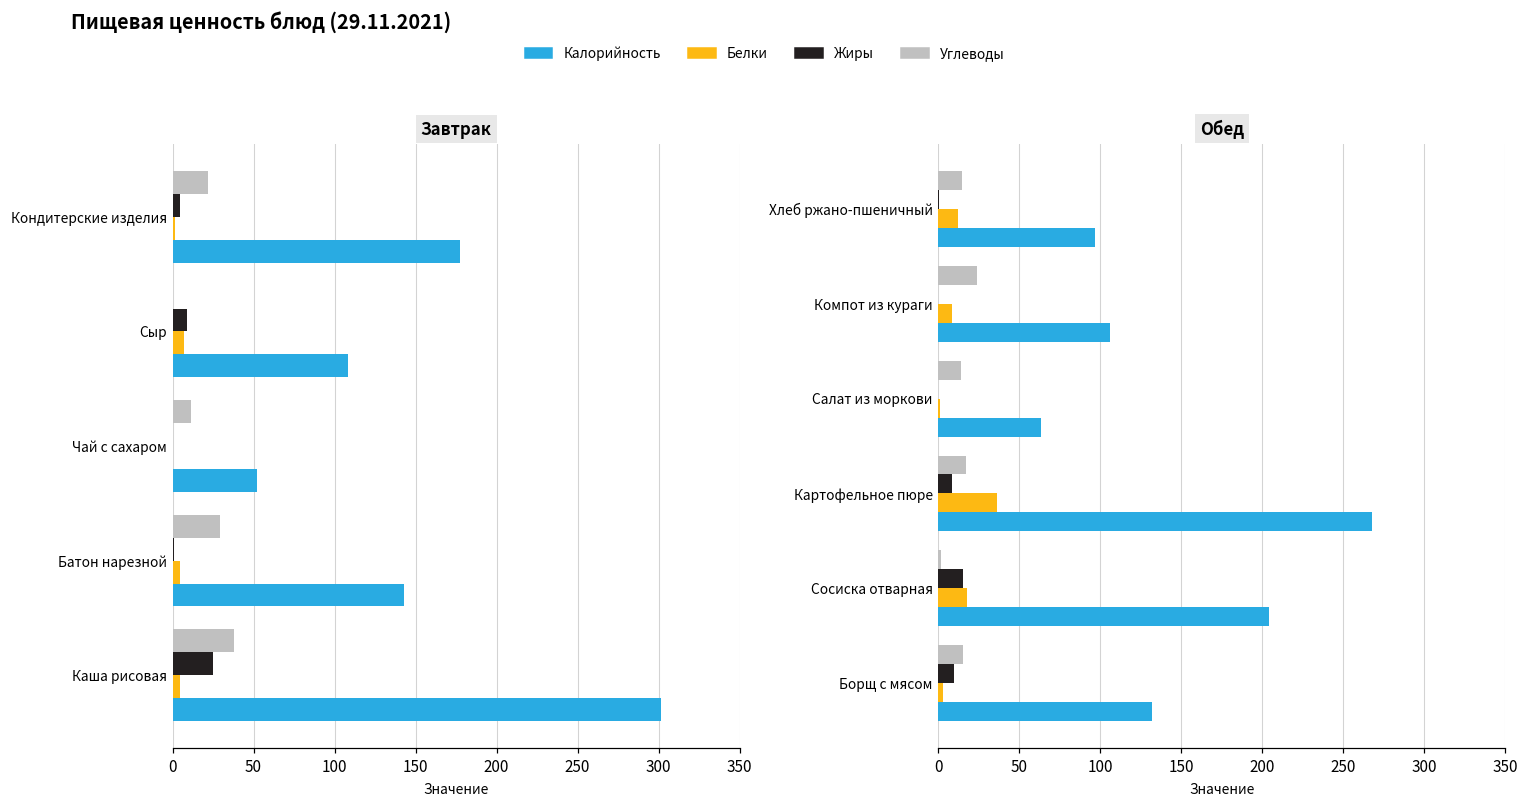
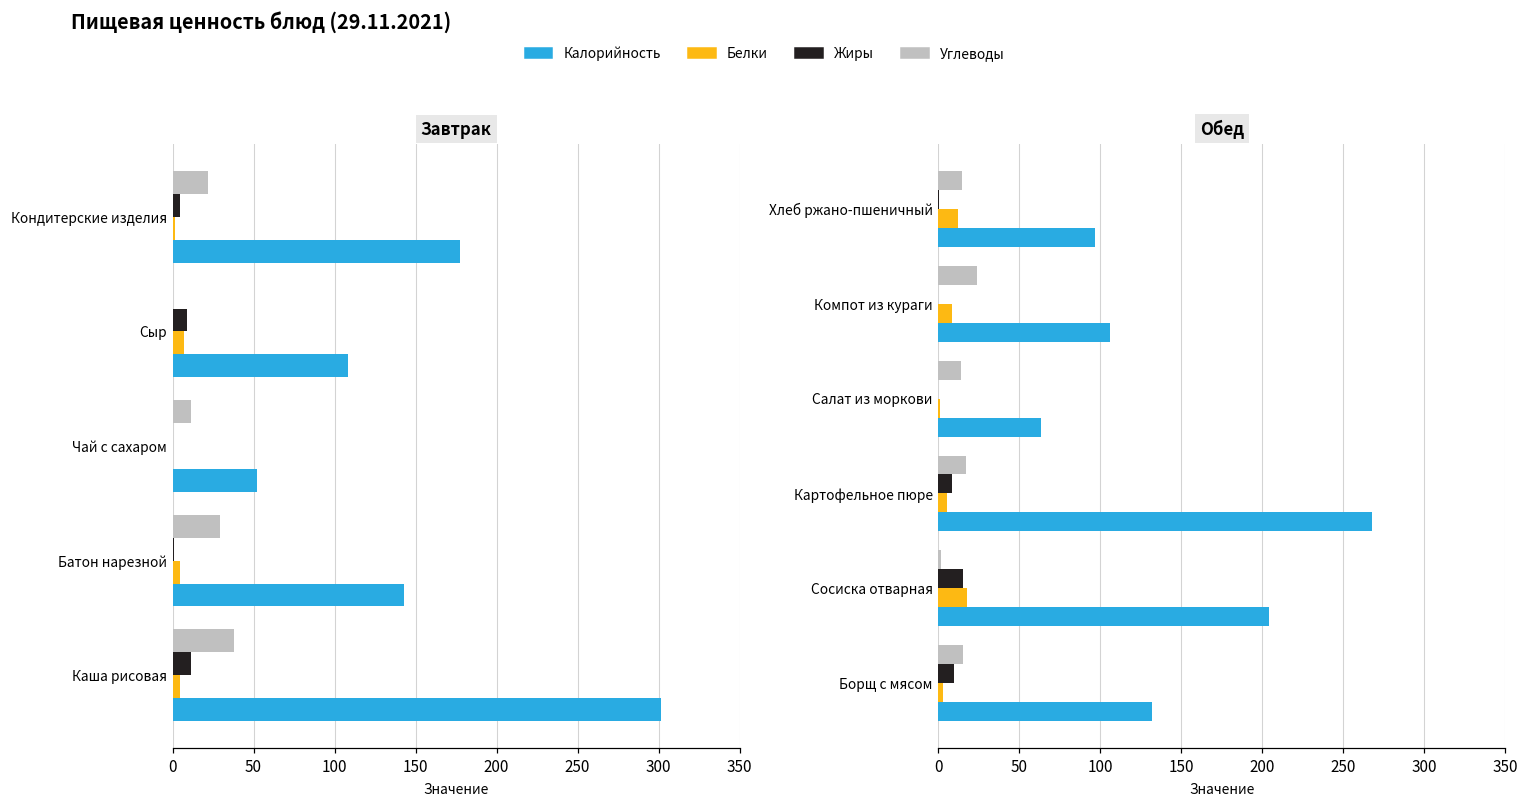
  {
    "Завтрак": {
      "Калорийность": {
        "Кондитерские изделия": 178,
        "Сыр": 108,
        "Чай с сахаром": 52,
        "Батон нарезной": 143,
        "Каша рисовая": 301
      },
      "Белки": {
        "Кондитерские изделия": 2,
        "Сыр": 7,
        "Батон нарезной": 5,
        "Каша рисовая": 5
      },
      "Жиры": {
        "Кондитерские изделия": 5,
        "Сыр": 9,
        "Чай с сахаром": 0,
-       "Каша рисовая": 25
+       "Каша рисовая": 12
      },
      "Углеводы": {
        "Кондитерские изделия": 22,
        "Сыр": 0,
        "Чай с сахаром": 11,
        "Батон нарезной": 30,
        "Каша рисовая": 38
      }
    },
    "Обед": {
      "Калорийность": {
        "Хлеб ржано-пшеничный": 97,
        "Компот из кураги": 106,
        "Салат из моркови": 64,
        "Картофельное пюре": 268,
        "Сосиска отварная": 204,
        "Борщ с мясом": 132
      },
      "Белки": {
        "Хлеб ржано-пшеничный": 12,
        "Компот из кураги": 9,
-       "Картофельное пюре": 36,
+       "Картофельное пюре": 6,
        "Сосиска отварная": 18,
        "Борщ с мясом": 3
      },
      "Жиры": {
        "Компот из кураги": 0,
        "Картофельное пюре": 9,
        "Сосиска отварная": 16,
        "Борщ с мясом": 9
      },
      "Углеводы": {
        "Хлеб ржано-пшеничный": 15,
        "Компот из кураги": 24,
        "Салат из моркови": 14,
        "Картофельное пюре": 17,
        "Сосиска отварная": 2,
        "Борщ с мясом": 16
      }
    }
  }
